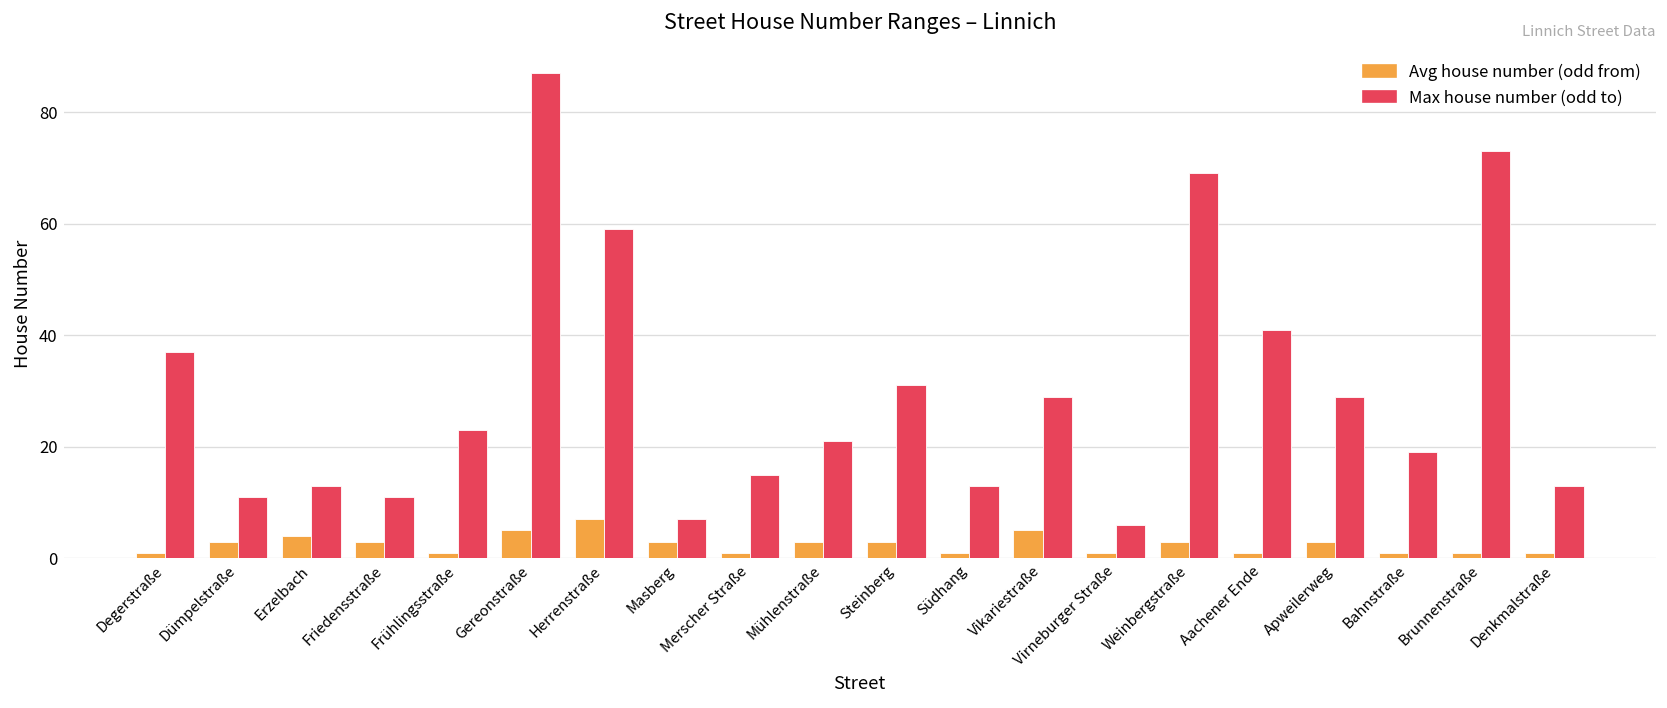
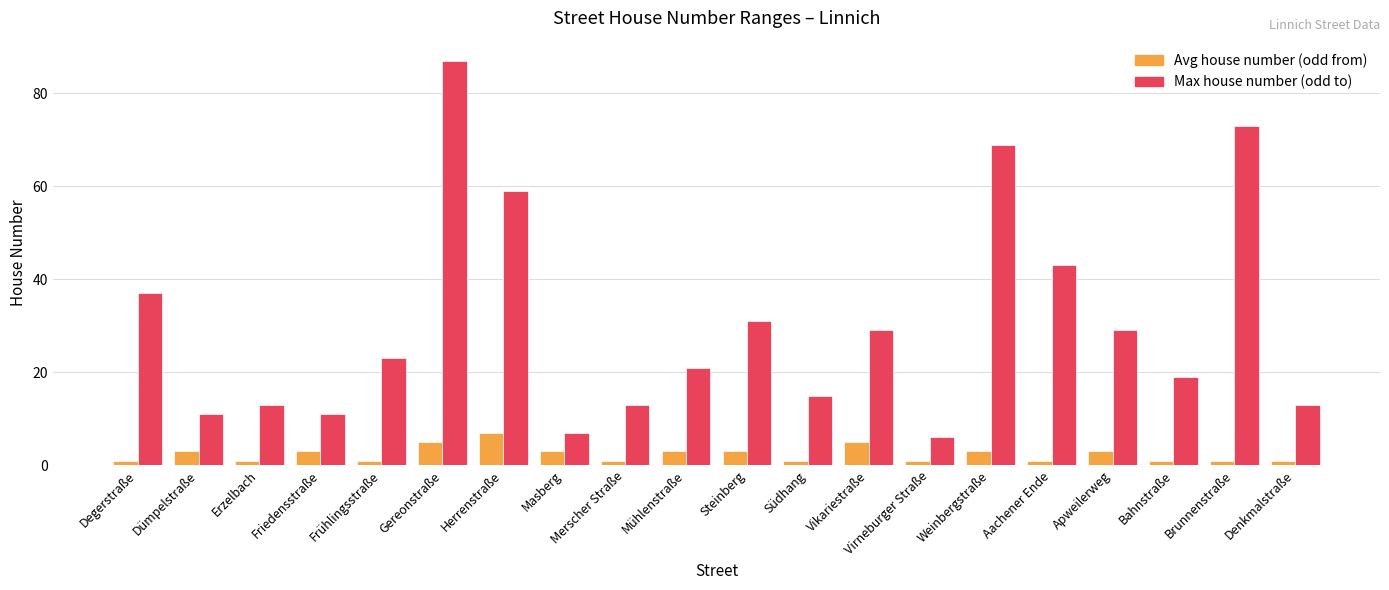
  {
    "Avg house number (odd from)": {
      "Degerstraße": 1,
      "Dümpelstraße": 3,
-     "Erzelbach": 4,
+     "Erzelbach": 1,
      "Friedensstraße": 3,
      "Frühlingsstraße": 1,
      "Gereonstraße": 5,
      "Herrenstraße": 7,
      "Masberg": 3,
      "Merscher Straße": 1,
      "Mühlenstraße": 3,
      "Steinberg": 3,
      "Südhang": 1,
      "Vikariestraße": 5,
      "Virneburger Straße": 1,
      "Weinbergstraße": 3,
      "Aachener Ende": 1,
      "Apweilerweg": 3,
      "Bahnstraße": 1,
      "Brunnenstraße": 1,
      "Denkmalstraße": 1
    },
    "Max house number (odd to)": {
      "Degerstraße": 37,
      "Dümpelstraße": 11,
      "Erzelbach": 13,
      "Friedensstraße": 11,
      "Frühlingsstraße": 23,
      "Gereonstraße": 87,
      "Herrenstraße": 59,
      "Masberg": 7,
-     "Merscher Straße": 15,
+     "Merscher Straße": 13,
      "Mühlenstraße": 21,
      "Steinberg": 31,
-     "Südhang": 13,
+     "Südhang": 15,
      "Vikariestraße": 29,
      "Virneburger Straße": 6,
      "Weinbergstraße": 69,
-     "Aachener Ende": 41,
+     "Aachener Ende": 43,
      "Apweilerweg": 29,
      "Bahnstraße": 19,
      "Brunnenstraße": 73,
      "Denkmalstraße": 13
    }
  }
